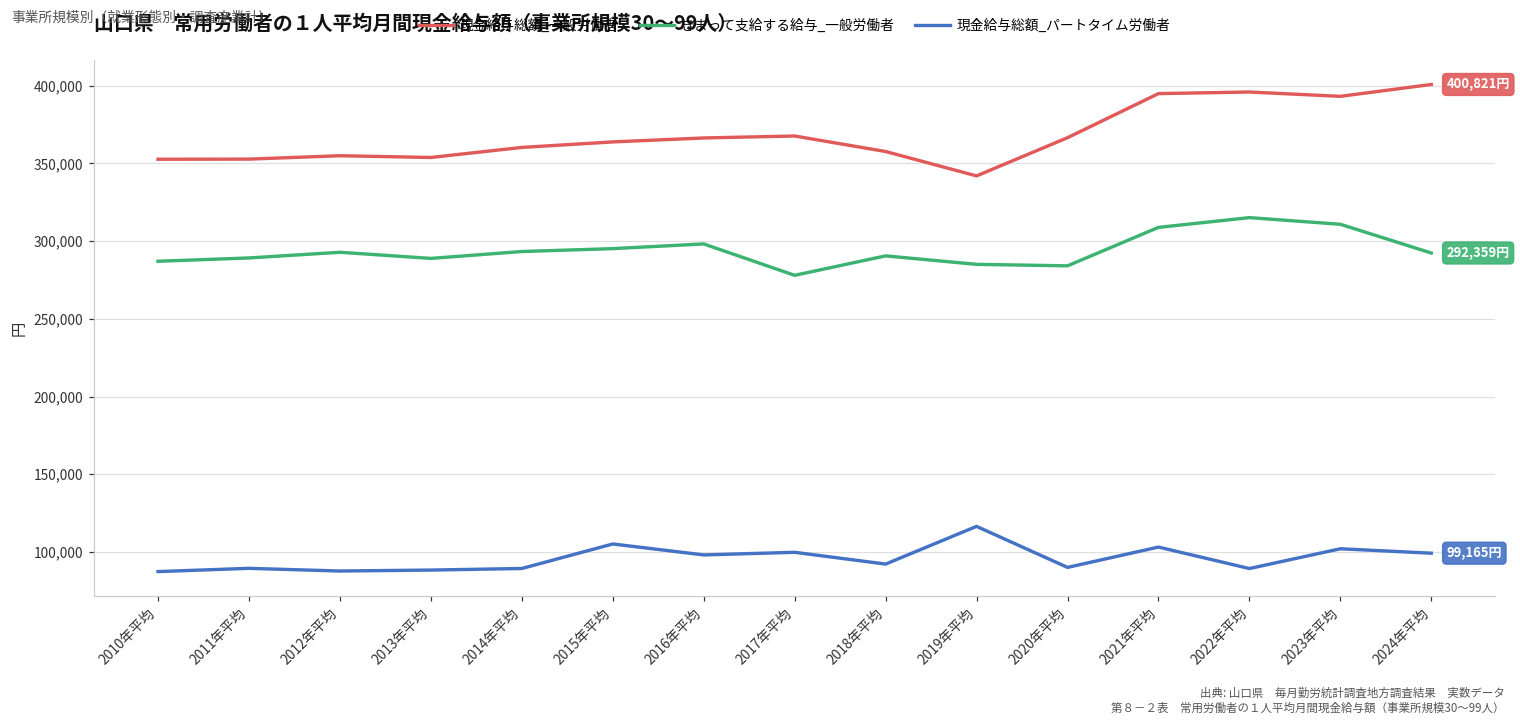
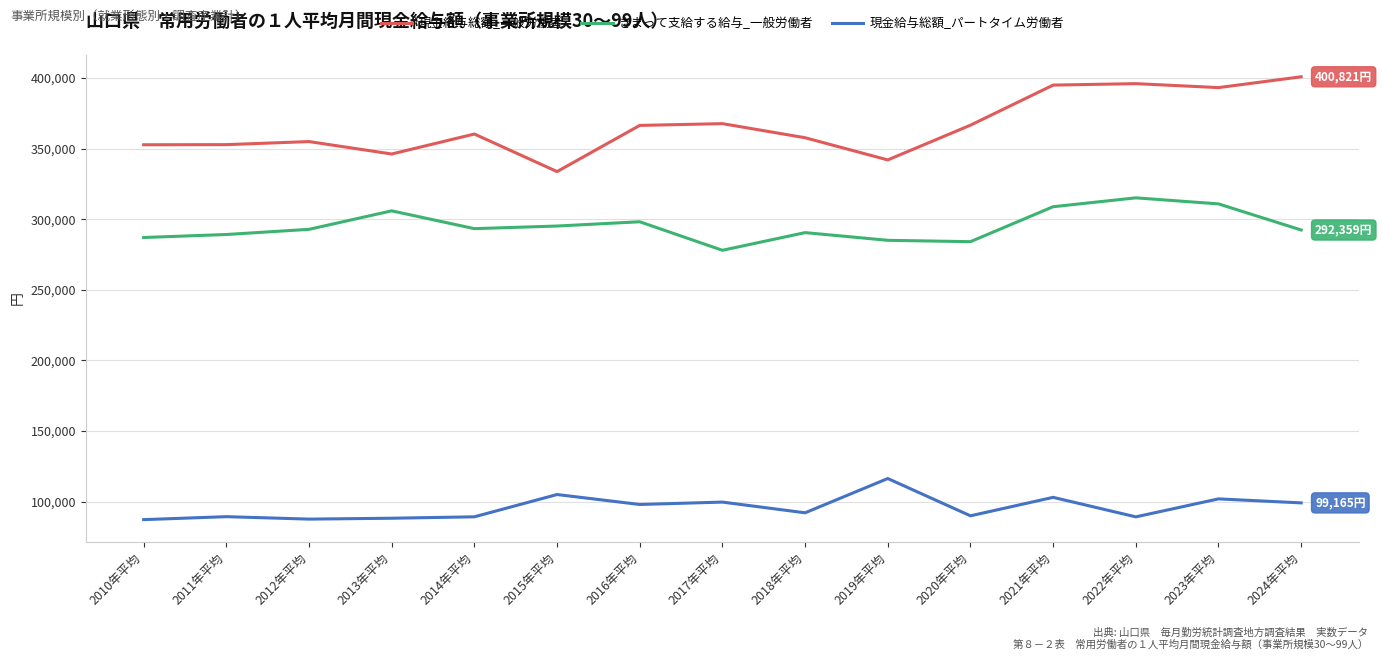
  {
    "現金給与総額_一般労働者": {
      "2010年平均": "353,000",
      "2011年平均": "353,000",
      "2012年平均": "355,000",
-     "2013年平均": "354,000",
+     "2013年平均": "346,000",
      "2014年平均": "360,000",
-     "2015年平均": "364,000",
+     "2015年平均": "334,000",
      "2016年平均": "366,000",
      "2017年平均": "368,000",
      "2018年平均": "358,000",
      "2019年平均": "342,000",
      "2020年平均": "367,000",
      "2021年平均": "395,000",
      "2022年平均": "396,000",
      "2023年平均": "393,000"
    },
    "きまって支給する給与_一般労働者": {
      "2010年平均": "287,000",
      "2011年平均": "289,000",
      "2012年平均": "293,000",
-     "2013年平均": "289,000",
+     "2013年平均": "306,000",
      "2014年平均": "293,000",
      "2015年平均": "295,000",
      "2016年平均": "298,000",
      "2017年平均": "278,000",
      "2018年平均": "291,000",
      "2019年平均": "285,000",
      "2020年平均": "284,000",
      "2021年平均": "309,000",
      "2022年平均": "315,000",
      "2023年平均": "311,000"
    },
    "現金給与総額_パートタイム労働者": {
      "2010年平均": "87,000",
      "2011年平均": "89,000",
      "2012年平均": "88,000",
      "2013年平均": "88,000",
      "2014年平均": "89,000",
      "2015年平均": "105,000",
      "2016年平均": "98,000",
      "2017年平均": "100,000",
      "2018年平均": "92,000",
      "2019年平均": "116,000",
      "2020年平均": "90,000",
      "2021年平均": "103,000",
      "2022年平均": "89,000",
      "2023年平均": "102,000"
    }
  }
